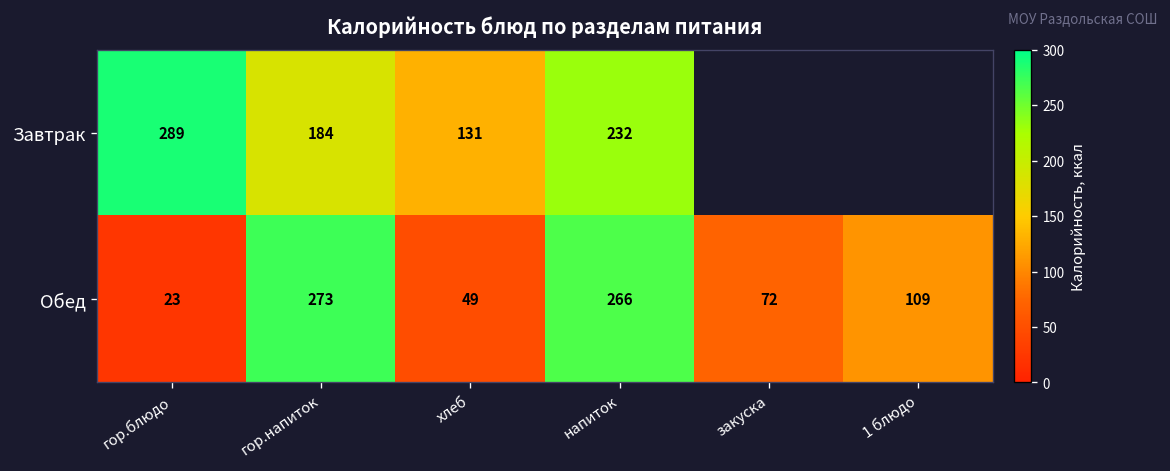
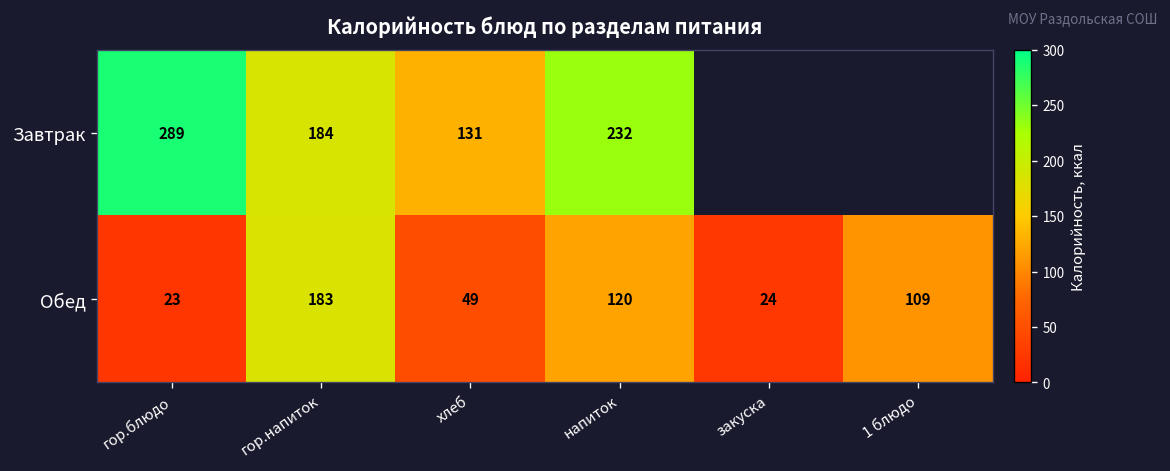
  {
    "Завтрак": {
      "гор.блюдо": 289,
      "гор.напиток": 184,
      "хлеб": 131,
      "напиток": 232
    },
    "Обед": {
      "гор.блюдо": 23,
-     "гор.напиток": 273,
+     "гор.напиток": 183,
      "хлеб": 49,
-     "напиток": 266,
-     "закуска": 72,
+     "напиток": 120,
+     "закуска": 24,
      "1 блюдо": 109
    }
  }
